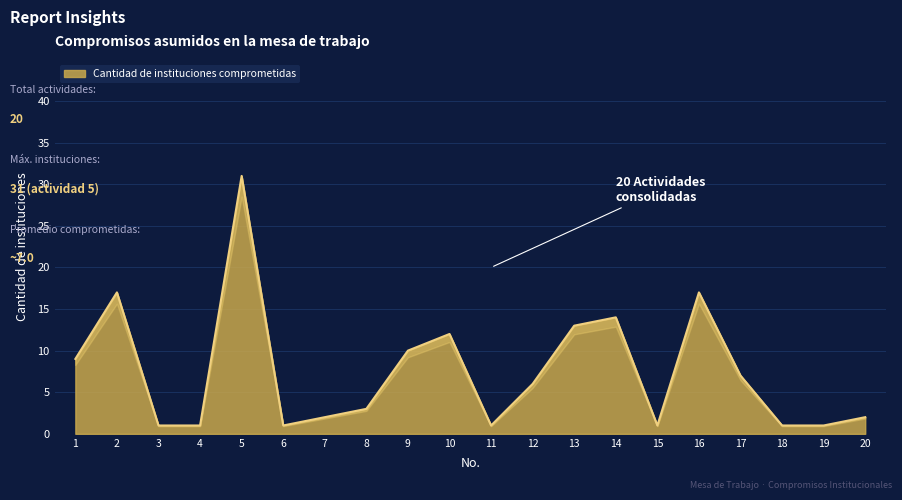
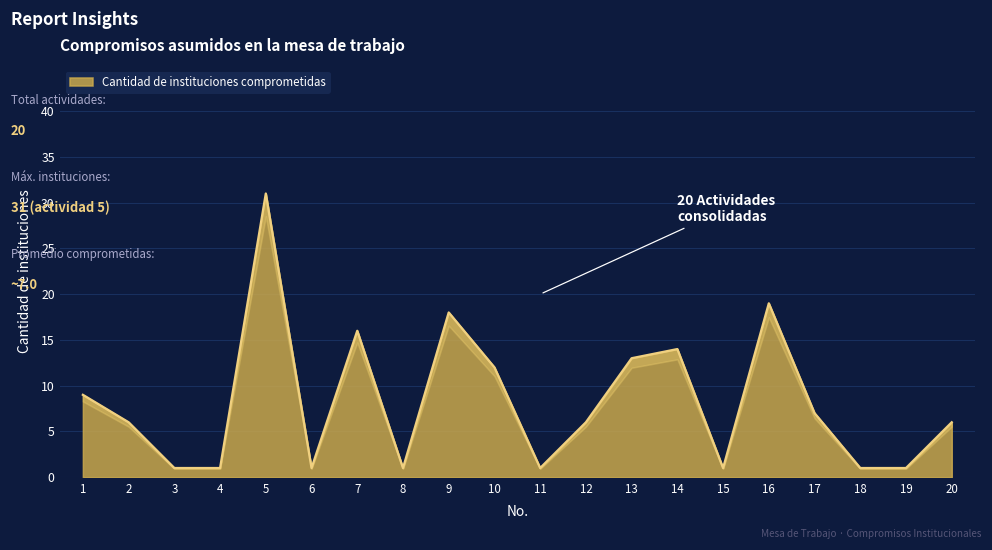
  {
    "1": 9,
-   "2": 17,
+   "2": 6,
    "3": 1,
    "4": 1,
    "5": 31,
    "6": 1,
-   "7": 2,
-   "8": 3,
-   "9": 10,
+   "7": 16,
+   "8": 1,
+   "9": 18,
    "10": 12,
    "11": 1,
    "12": 6,
    "13": 13,
    "14": 14,
    "15": 1,
-   "16": 17,
+   "16": 19,
    "17": 7,
    "18": 1,
    "19": 1,
-   "20": 2
+   "20": 6
  }
